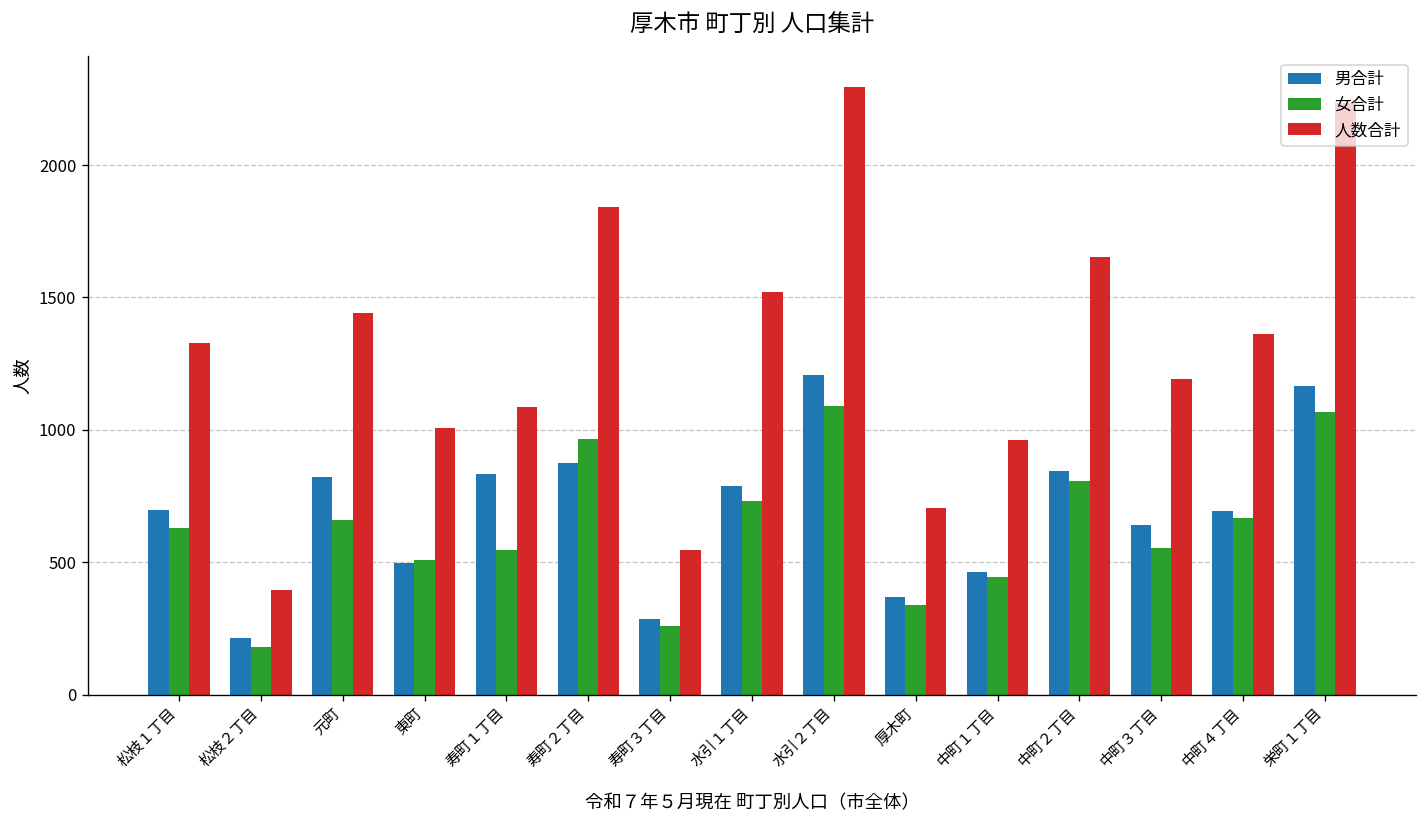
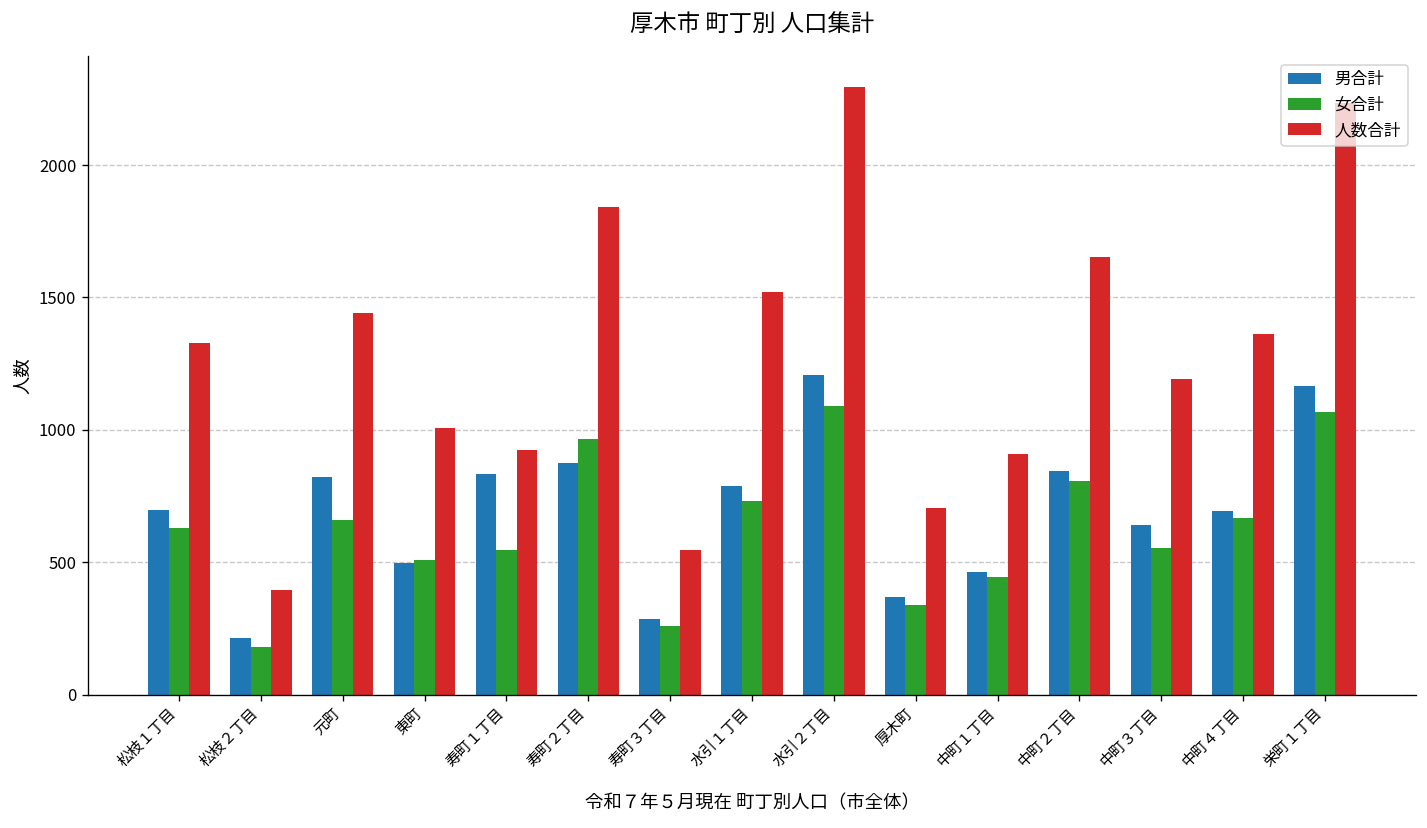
  {
    "男合計": {
      "松枝１丁目": 700,
      "松枝２丁目": 210,
      "元町": 820,
      "東町": 500,
      "寿町１丁目": 830,
      "寿町２丁目": 880,
      "寿町３丁目": 290,
      "水引１丁目": 790,
      "水引２丁目": 1210,
      "厚木町": 370,
      "中町１丁目": 460,
      "中町２丁目": 850,
      "中町３丁目": 640,
      "中町４丁目": 690,
      "栄町１丁目": 1170
    },
    "女合計": {
      "松枝１丁目": 630,
      "松枝２丁目": 180,
      "元町": 660,
      "東町": 510,
      "寿町１丁目": 550,
      "寿町２丁目": 970,
      "寿町３丁目": 260,
      "水引１丁目": 730,
      "水引２丁目": 1090,
      "厚木町": 340,
      "中町１丁目": 450,
      "中町２丁目": 810,
      "中町３丁目": 550,
      "中町４丁目": 670,
      "栄町１丁目": 1070
    },
    "人数合計": {
      "松枝１丁目": 1330,
      "松枝２丁目": 400,
      "元町": 1440,
      "東町": 1010,
-     "寿町１丁目": 1090,
+     "寿町１丁目": 920,
      "寿町２丁目": 1840,
      "寿町３丁目": 550,
      "水引１丁目": 1520,
      "水引２丁目": 2300,
      "厚木町": 710,
-     "中町１丁目": 960,
+     "中町１丁目": 910,
      "中町２丁目": 1650,
      "中町３丁目": 1190,
      "中町４丁目": 1360
    }
  }
